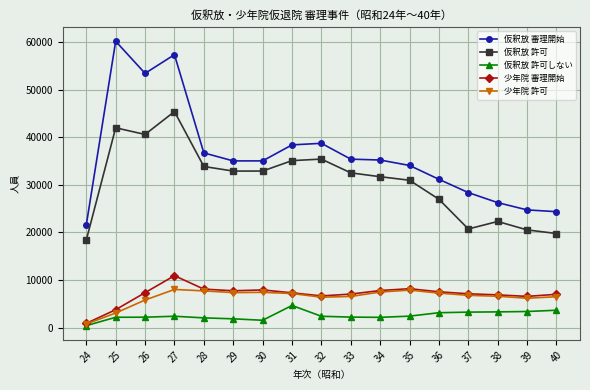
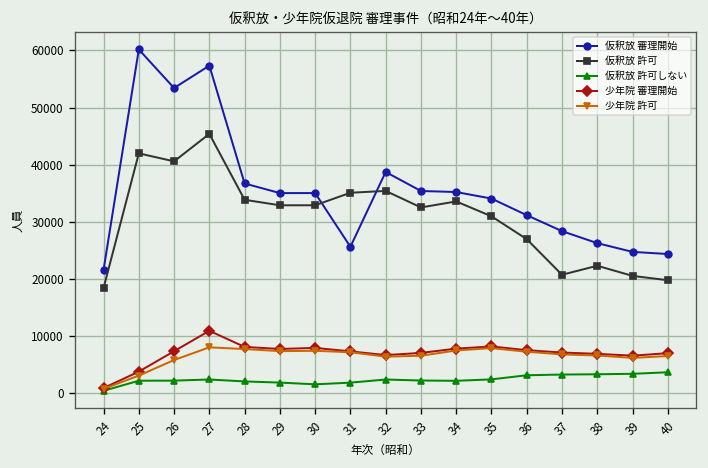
  {
    "仮釈放 審理開始": {
      "24": 22000,
      "25": 60000,
      "26": 53000,
      "27": 57000,
      "28": 37000,
      "29": 35000,
      "30": 35000,
-     "31": 38000,
+     "31": 26000,
      "32": 39000,
      "33": 35000,
      "34": 35000,
      "35": 34000,
      "36": 31000,
      "37": 28000,
      "38": 26000,
      "39": 25000,
      "40": 24000
    },
    "仮釈放 許可": {
      "24": 18000,
      "25": 42000,
      "26": 41000,
      "27": 45000,
      "28": 34000,
      "29": 33000,
      "30": 33000,
      "31": 35000,
      "32": 35000,
      "33": 33000,
-     "34": 32000,
+     "34": 34000,
      "35": 31000,
      "36": 27000,
      "37": 21000,
      "38": 22000,
      "39": 21000,
      "40": 20000
    },
    "仮釈放 許可しない": {
      "25": 2000,
      "26": 2000,
      "27": 2000,
      "28": 2000,
      "29": 2000,
      "30": 2000,
-     "31": 5000,
+     "31": 2000,
      "32": 2000,
      "33": 2000,
      "34": 2000,
      "35": 2000,
      "36": 3000,
      "37": 3000,
      "38": 3000,
      "39": 3000,
      "40": 4000
    },
    "少年院 審理開始": {
      "25": 4000,
      "26": 7000,
      "27": 11000
    },
    "少年院 許可": {
      "25": 3000,
      "26": 6000,
      "27": 8000
    }
  }
